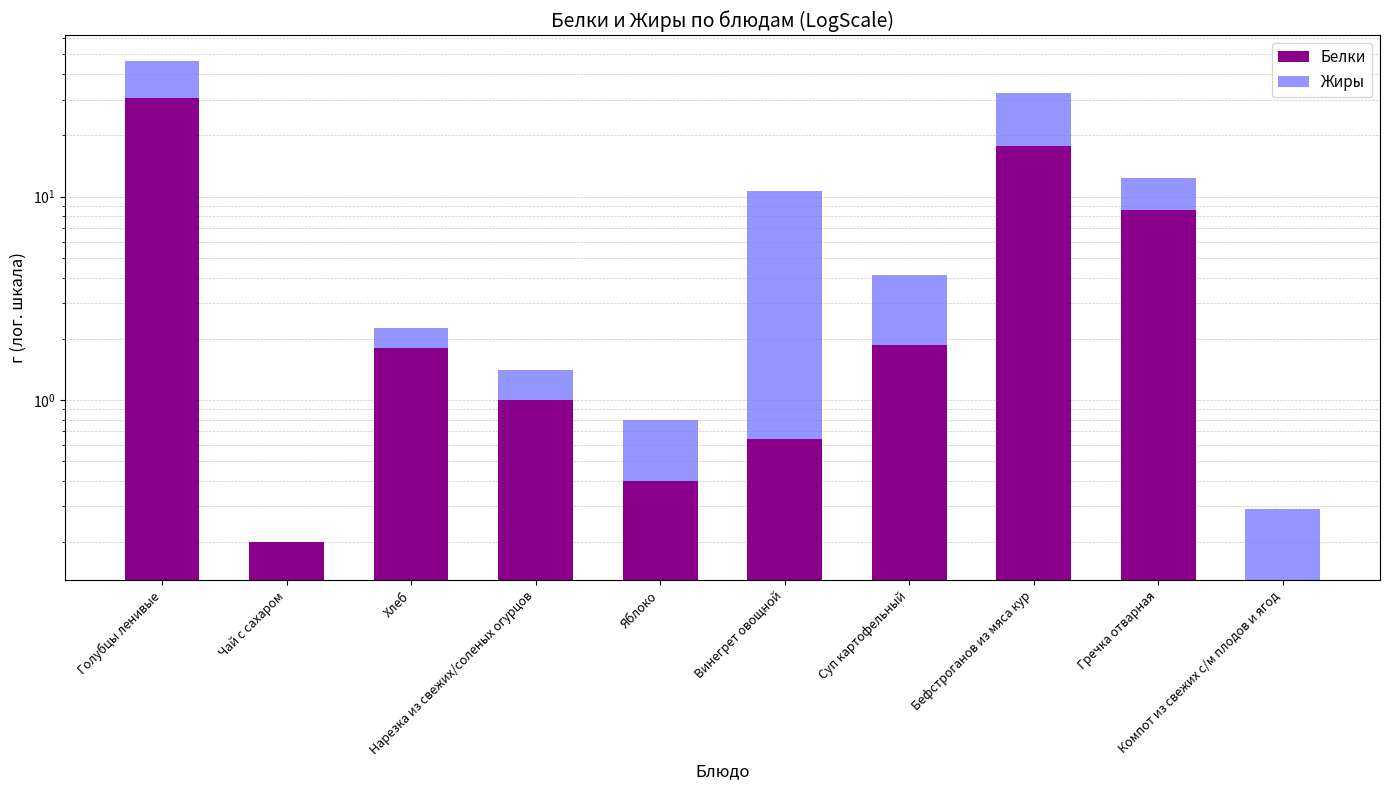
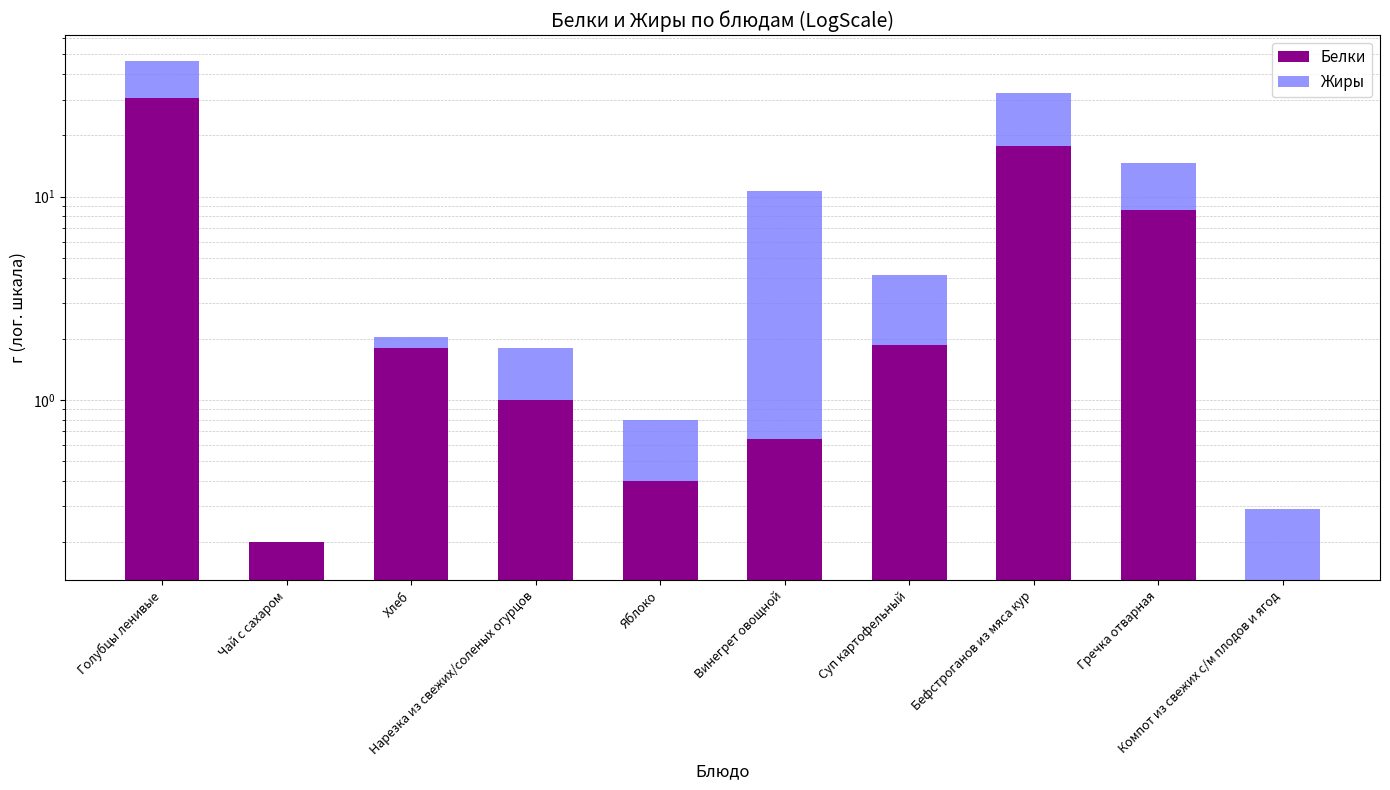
  {
    "Белки": {
      "Голубцы ленивые": 30,
      "Чай с сахаром": 0.20,
      "Хлеб": 1.8,
      "Нарезка из свежих/соленых огурцов": 1.0,
      "Яблоко": 0.40,
      "Винегрет овощной": 0.64,
      "Суп картофельный": 1.9,
      "Бефстроганов из мяса кур": 18,
      "Гречка отварная": 8.6,
      "Компот из свежих с/м плодов и ягод": 0.13
    },
    "Жиры": {
      "Голубцы ленивые": 16,
      "Чай с сахаром": 0,
-     "Хлеб": 0.45,
-     "Нарезка из свежих/соленых огурцов": 0.4,
+     "Хлеб": 0.24,
+     "Нарезка из свежих/соленых огурцов": 0.8,
      "Яблоко": 0.40,
      "Винегрет овощной": 10,
      "Суп картофельный": 2.3,
      "Бефстроганов из мяса кур": 15,
-     "Гречка отварная": 3.8,
+     "Гречка отварная": 6.1,
      "Компот из свежих с/м плодов и ягод": 0.16
    }
  }
